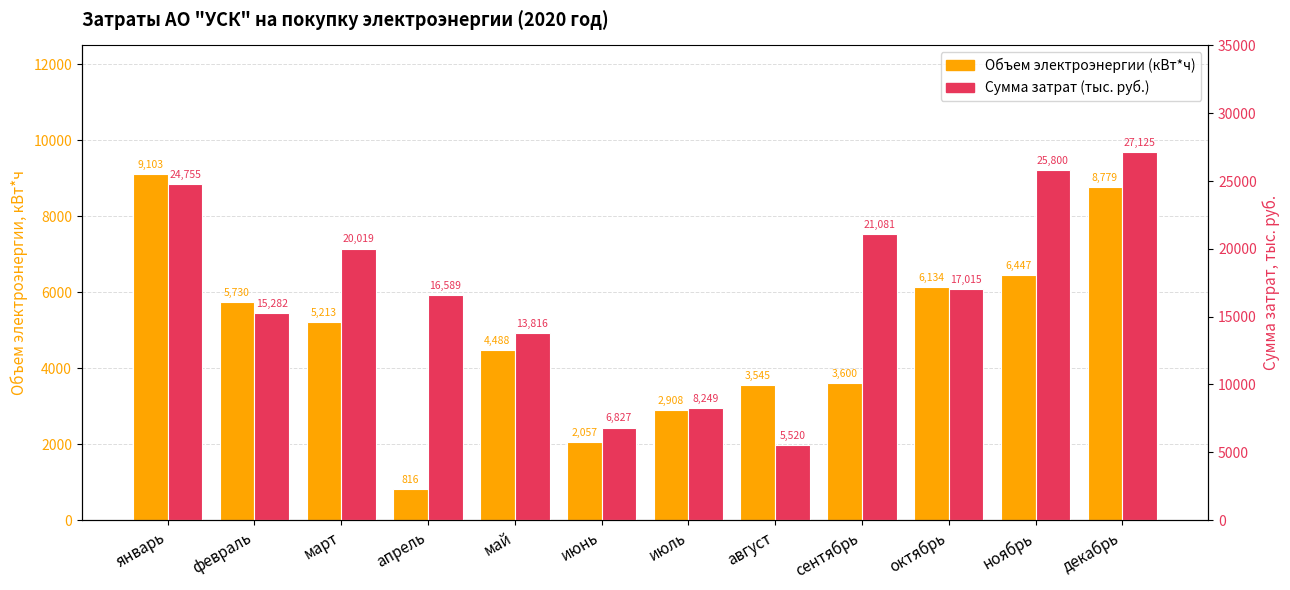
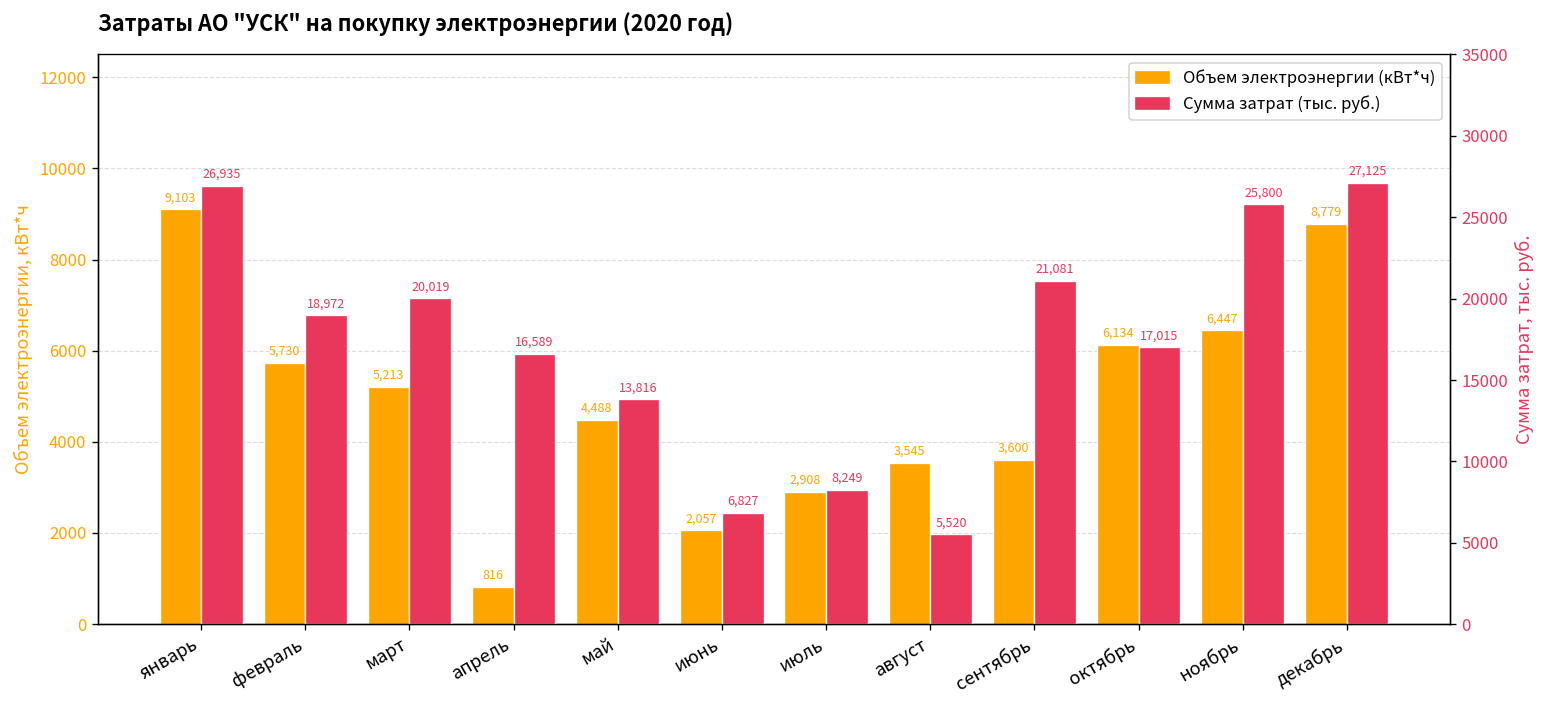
  {
    "Объем электроэнергии (кВт*ч)": {
      "январь": "9,103",
      "февраль": "5,730",
      "март": "5,213",
      "апрель": "816",
      "май": "4,488",
      "июнь": "2,057",
      "июль": "2,908",
      "август": "3,545",
      "сентябрь": "3,600",
      "октябрь": "6,134",
      "ноябрь": "6,447",
      "декабрь": "8,779"
    },
    "Сумма затрат (тыс. руб.)": {
-     "январь": "24,755",
-     "февраль": "15,282",
+     "январь": "26,935",
+     "февраль": "18,972",
      "март": "20,019",
      "апрель": "16,589",
      "май": "13,816",
      "июнь": "6,827",
      "июль": "8,249",
      "август": "5,520",
      "сентябрь": "21,081",
      "октябрь": "17,015",
      "ноябрь": "25,800",
      "декабрь": "27,125"
    }
  }
